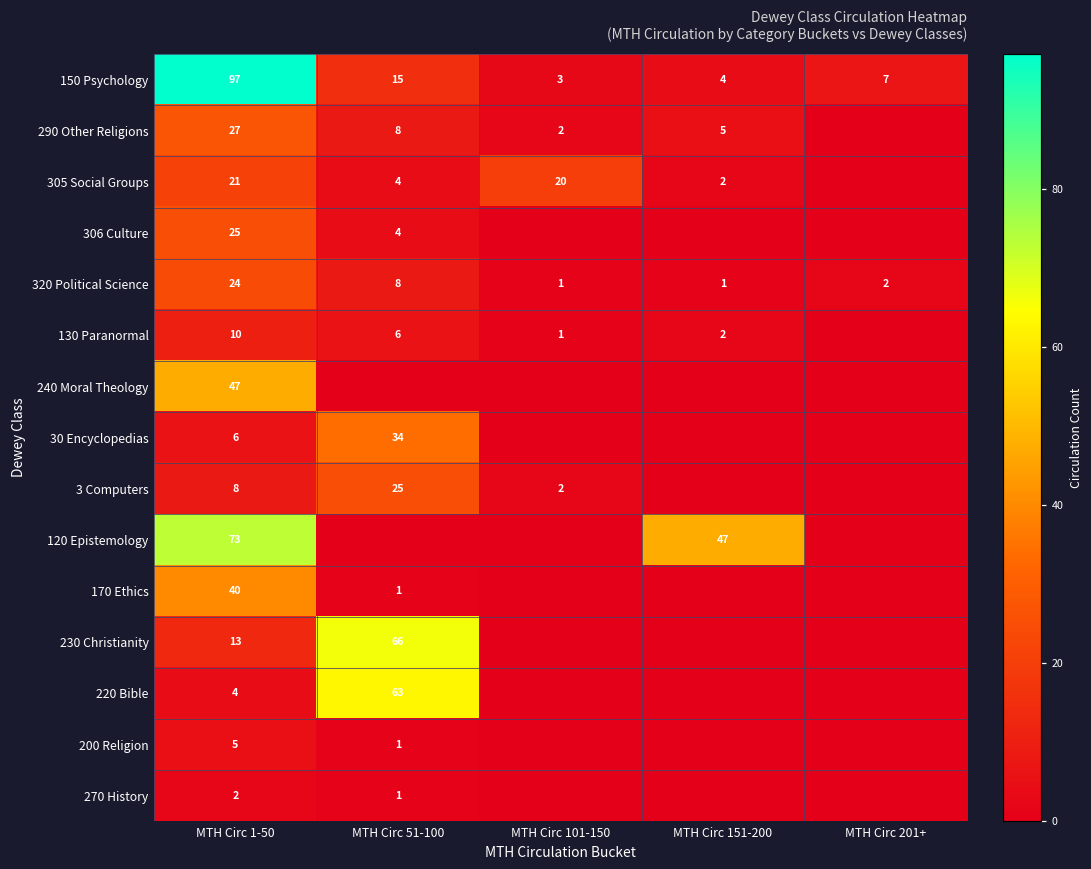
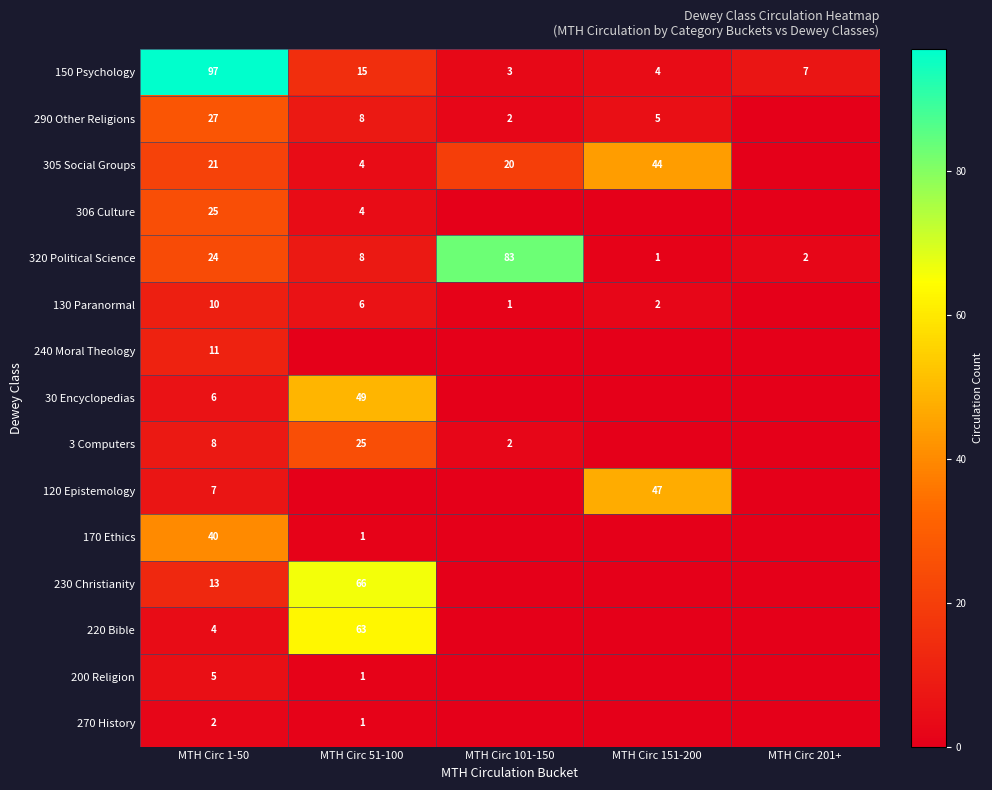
  {
    "150 Psychology": {
      "MTH Circ 1-50": 97,
      "MTH Circ 51-100": 15,
      "MTH Circ 101-150": 3,
      "MTH Circ 151-200": 4,
      "MTH Circ 201+": 7
    },
    "290 Other Religions": {
      "MTH Circ 1-50": 27,
      "MTH Circ 51-100": 8,
      "MTH Circ 101-150": 2,
      "MTH Circ 151-200": 5
    },
    "305 Social Groups": {
      "MTH Circ 1-50": 21,
      "MTH Circ 51-100": 4,
      "MTH Circ 101-150": 20,
-     "MTH Circ 151-200": 2
+     "MTH Circ 151-200": 44
    },
    "306 Culture": {
      "MTH Circ 1-50": 25,
      "MTH Circ 51-100": 4
    },
    "320 Political Science": {
      "MTH Circ 1-50": 24,
      "MTH Circ 51-100": 8,
-     "MTH Circ 101-150": 1,
+     "MTH Circ 101-150": 83,
      "MTH Circ 151-200": 1,
      "MTH Circ 201+": 2
    },
    "130 Paranormal": {
      "MTH Circ 1-50": 10,
      "MTH Circ 51-100": 6,
      "MTH Circ 101-150": 1,
      "MTH Circ 151-200": 2
    },
    "240 Moral Theology": {
-     "MTH Circ 1-50": 47
+     "MTH Circ 1-50": 11
    },
    "30 Encyclopedias": {
      "MTH Circ 1-50": 6,
-     "MTH Circ 51-100": 34
+     "MTH Circ 51-100": 49
    },
    "3 Computers": {
      "MTH Circ 1-50": 8,
      "MTH Circ 51-100": 25,
      "MTH Circ 101-150": 2
    },
    "120 Epistemology": {
-     "MTH Circ 1-50": 73,
+     "MTH Circ 1-50": 7,
      "MTH Circ 151-200": 47
    },
    "170 Ethics": {
      "MTH Circ 1-50": 40,
      "MTH Circ 51-100": 1
    },
    "230 Christianity": {
      "MTH Circ 1-50": 13,
      "MTH Circ 51-100": 66
    },
    "220 Bible": {
      "MTH Circ 1-50": 4,
      "MTH Circ 51-100": 63
    },
    "200 Religion": {
      "MTH Circ 1-50": 5,
      "MTH Circ 51-100": 1
    },
    "270 History": {
      "MTH Circ 1-50": 2,
      "MTH Circ 51-100": 1
    }
  }
